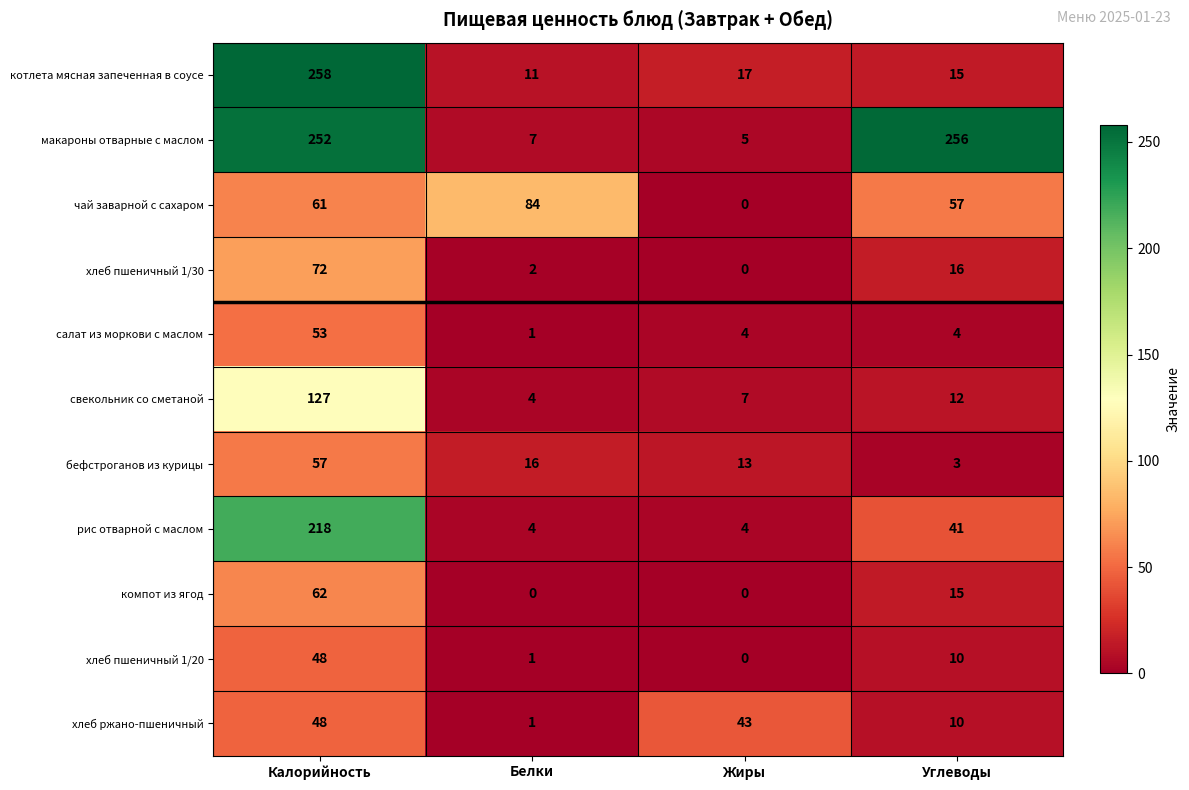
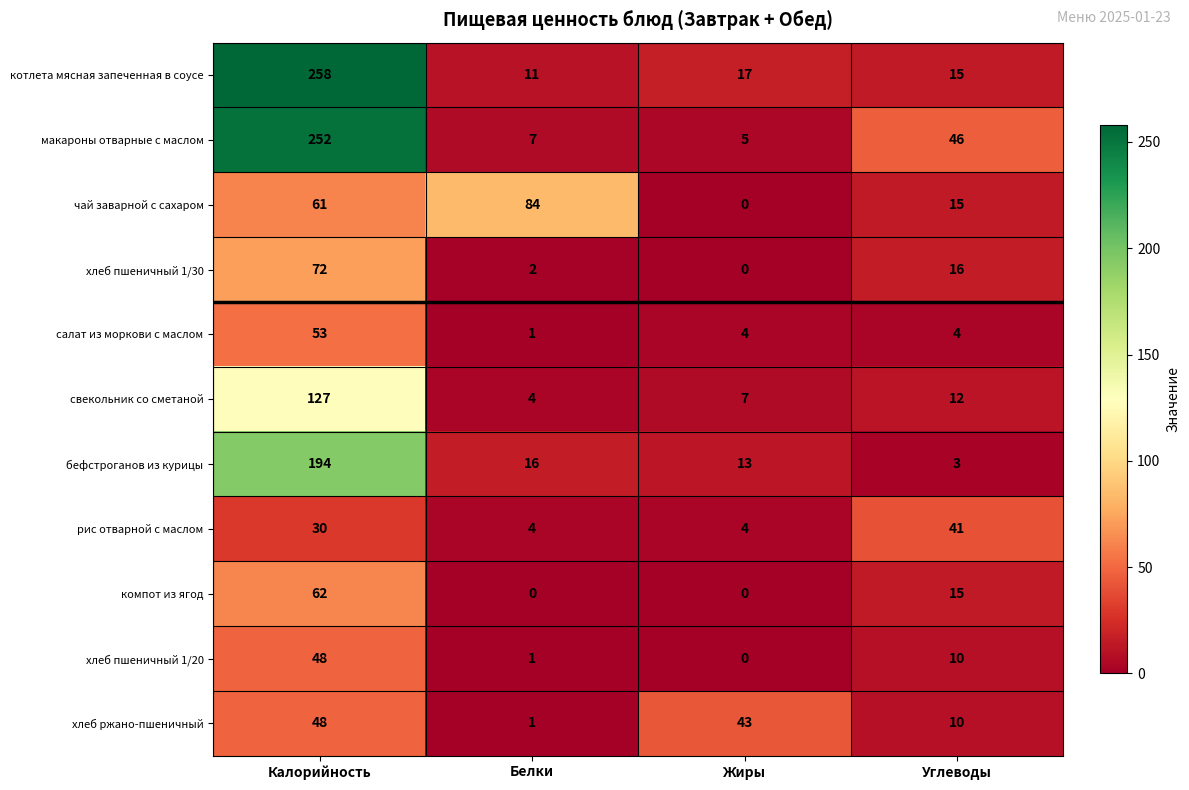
  {
    "котлета мясная запеченная в соусе": {
      "Калорийность": 258,
      "Белки": 11,
      "Жиры": 17,
      "Углеводы": 15
    },
    "макароны отварные с маслом": {
      "Калорийность": 252,
      "Белки": 7,
      "Жиры": 5,
-     "Углеводы": 256
+     "Углеводы": 46
    },
    "чай заварной с сахаром": {
      "Калорийность": 61,
      "Белки": 84,
      "Жиры": 0,
-     "Углеводы": 57
+     "Углеводы": 15
    },
    "хлеб пшеничный 1/30": {
      "Калорийность": 72,
      "Белки": 2,
      "Жиры": 0,
      "Углеводы": 16
    },
    "салат из моркови с маслом": {
      "Калорийность": 53,
      "Белки": 1,
      "Жиры": 4,
      "Углеводы": 4
    },
    "свекольник со сметаной": {
      "Калорийность": 127,
      "Белки": 4,
      "Жиры": 7,
      "Углеводы": 12
    },
    "бефстроганов из курицы": {
-     "Калорийность": 57,
+     "Калорийность": 194,
      "Белки": 16,
      "Жиры": 13,
      "Углеводы": 3
    },
    "рис отварной с маслом": {
-     "Калорийность": 218,
+     "Калорийность": 30,
      "Белки": 4,
      "Жиры": 4,
      "Углеводы": 41
    },
    "компот из ягод": {
      "Калорийность": 62,
      "Белки": 0,
      "Жиры": 0,
      "Углеводы": 15
    },
    "хлеб пшеничный 1/20": {
      "Калорийность": 48,
      "Белки": 1,
      "Жиры": 0,
      "Углеводы": 10
    },
    "хлеб ржано-пшеничный": {
      "Калорийность": 48,
      "Белки": 1,
      "Жиры": 43,
      "Углеводы": 10
    }
  }
